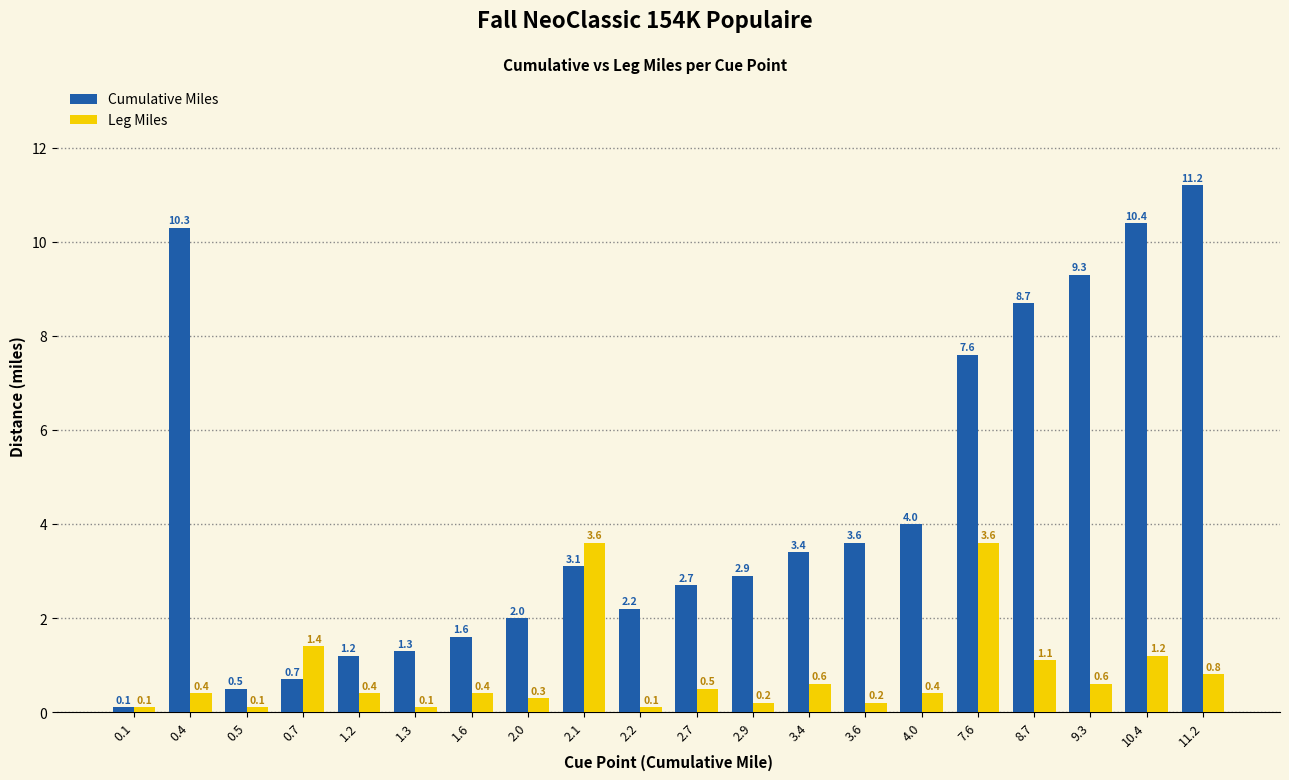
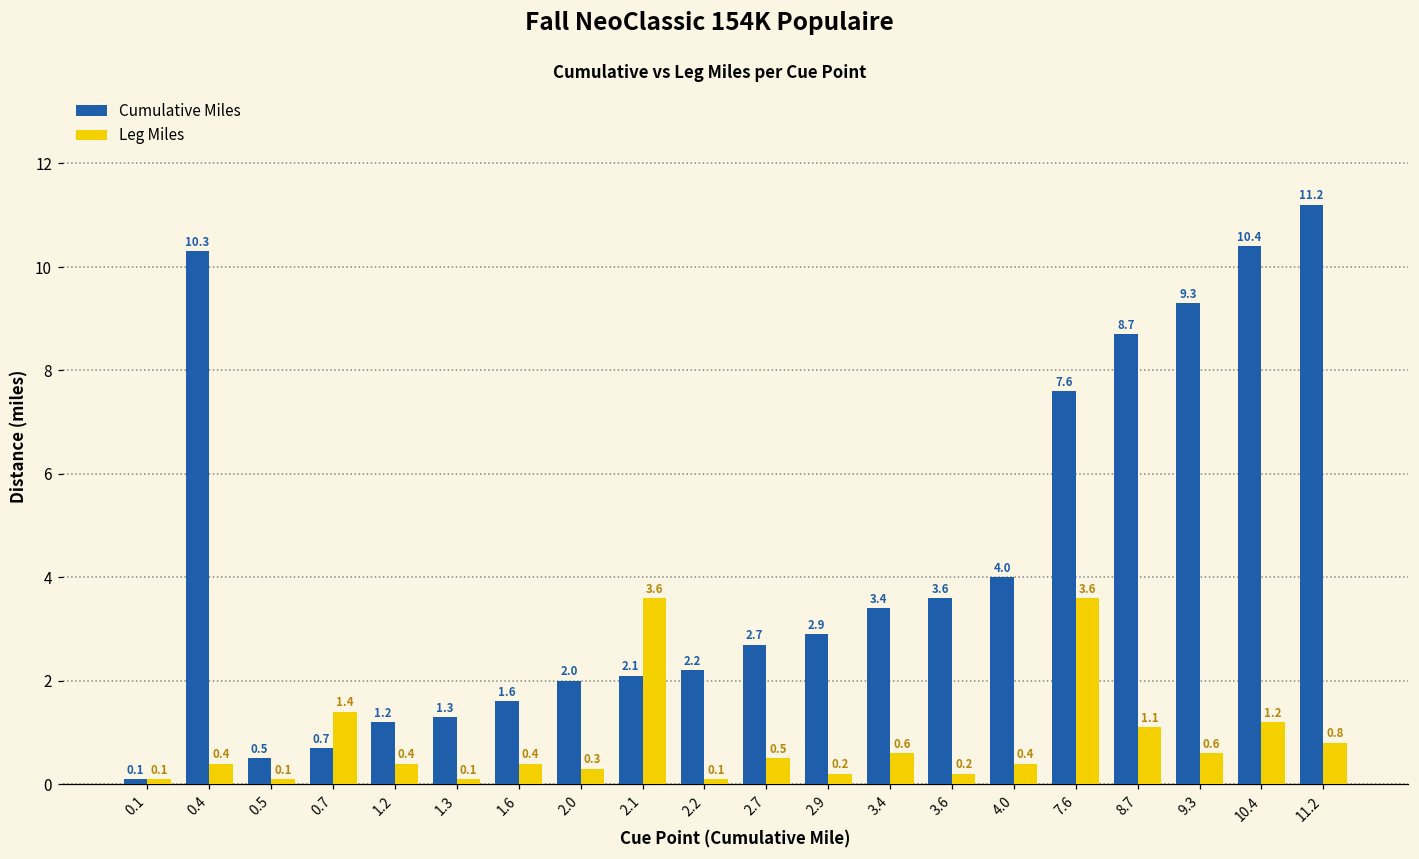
  {
    "Cumulative Miles": {
      "0.1": 0.1,
      "0.4": 10.3,
      "0.5": 0.5,
      "0.7": 0.7,
      "1.2": 1.2,
      "1.3": 1.3,
      "1.6": 1.6,
      "2.0": 2.0,
-     "2.1": 3.1,
+     "2.1": 2.1,
      "2.2": 2.2,
      "2.7": 2.7,
      "2.9": 2.9,
      "3.4": 3.4,
      "3.6": 3.6,
      "4.0": 4.0,
      "7.6": 7.6,
      "8.7": 8.7,
      "9.3": 9.3,
      "10.4": 10.4,
      "11.2": 11.2
    },
    "Leg Miles": {
      "0.1": 0.1,
      "0.4": 0.4,
      "0.5": 0.1,
      "0.7": 1.4,
      "1.2": 0.4,
      "1.3": 0.1,
      "1.6": 0.4,
      "2.0": 0.3,
      "2.1": 3.6,
      "2.2": 0.1,
      "2.7": 0.5,
      "2.9": 0.2,
      "3.4": 0.6,
      "3.6": 0.2,
      "4.0": 0.4,
      "7.6": 3.6,
      "8.7": 1.1,
      "9.3": 0.6,
      "10.4": 1.2,
      "11.2": 0.8
    }
  }
